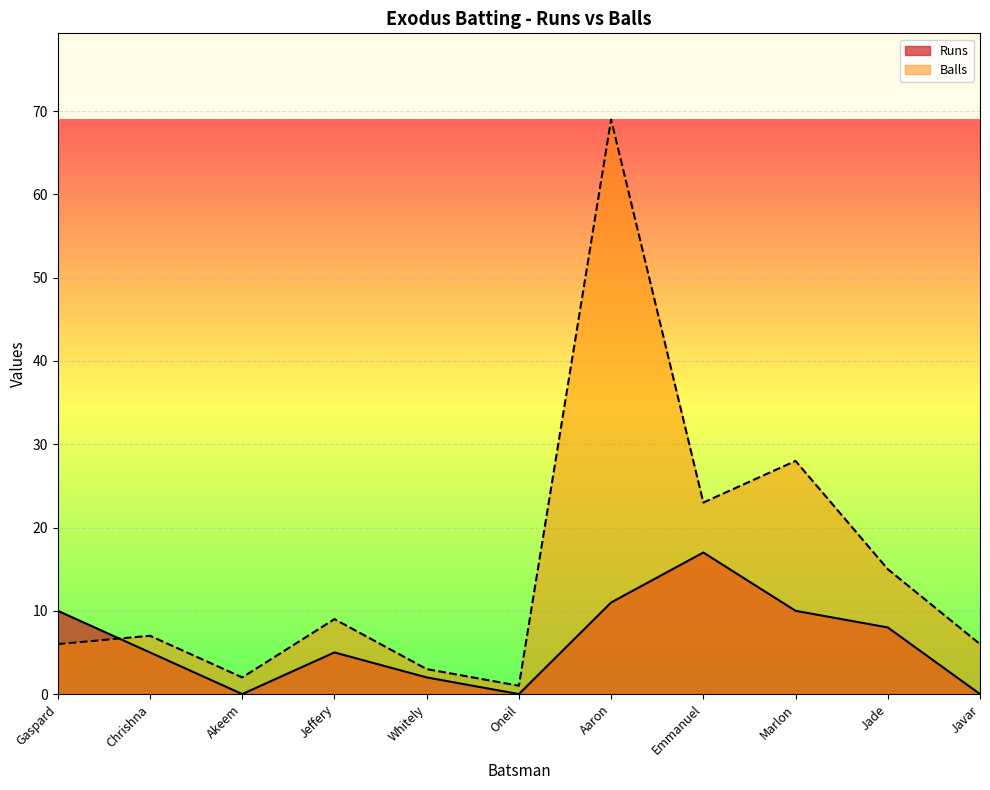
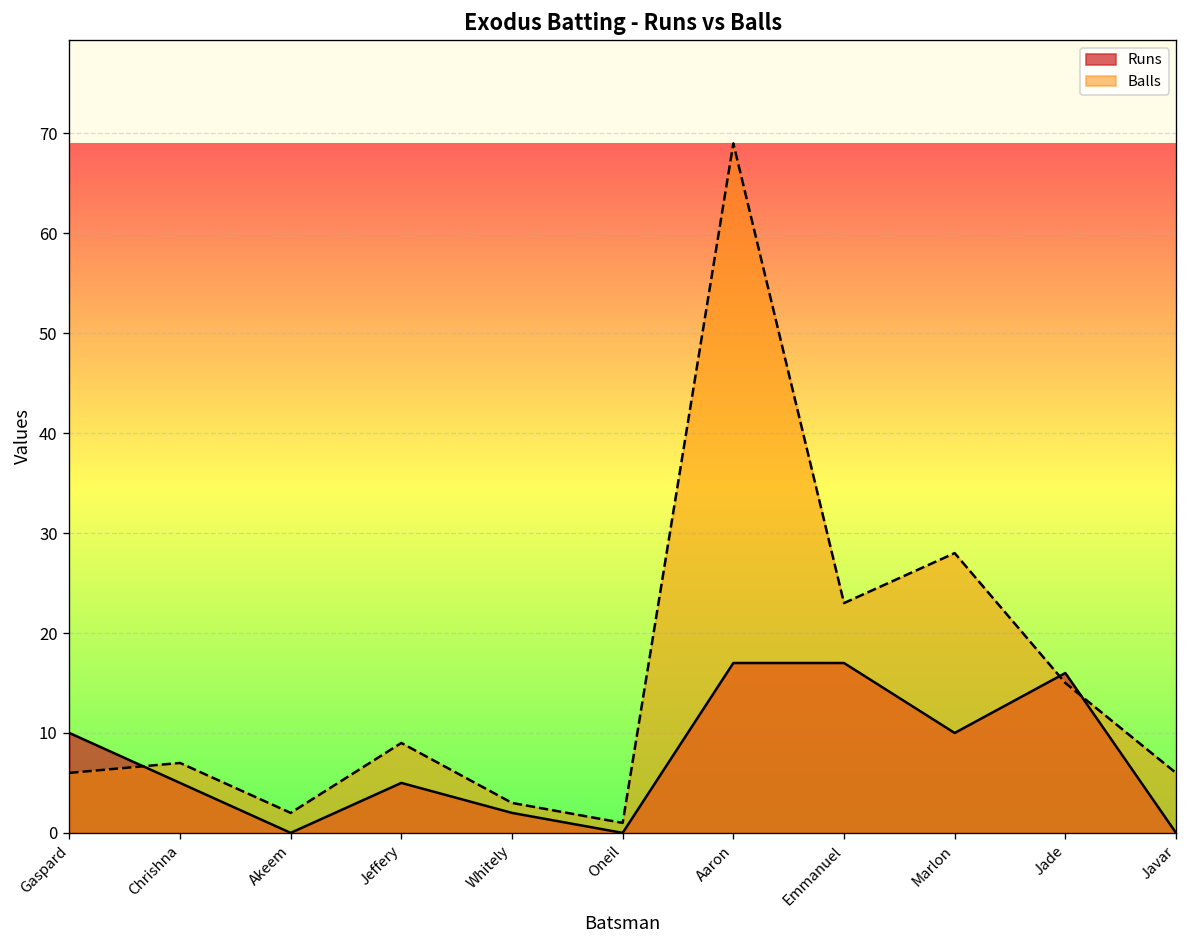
  {
    "Runs": {
      "Gaspard": 10,
      "Chrishna": 5,
      "Akeem": 0,
      "Jeffery": 5,
      "Whitely": 2,
      "Oneil": 0,
-     "Aaron": 11,
+     "Aaron": 17,
      "Emmanuel": 17,
      "Marlon": 10,
-     "Jade": 8,
+     "Jade": 16,
      "Javar": 0
    },
    "Balls": {
      "Gaspard": 6,
      "Chrishna": 7,
      "Akeem": 2,
      "Jeffery": 9,
      "Whitely": 3,
      "Oneil": 1,
      "Aaron": 69,
      "Emmanuel": 23,
      "Marlon": 28,
      "Jade": 15,
      "Javar": 6
    }
  }
